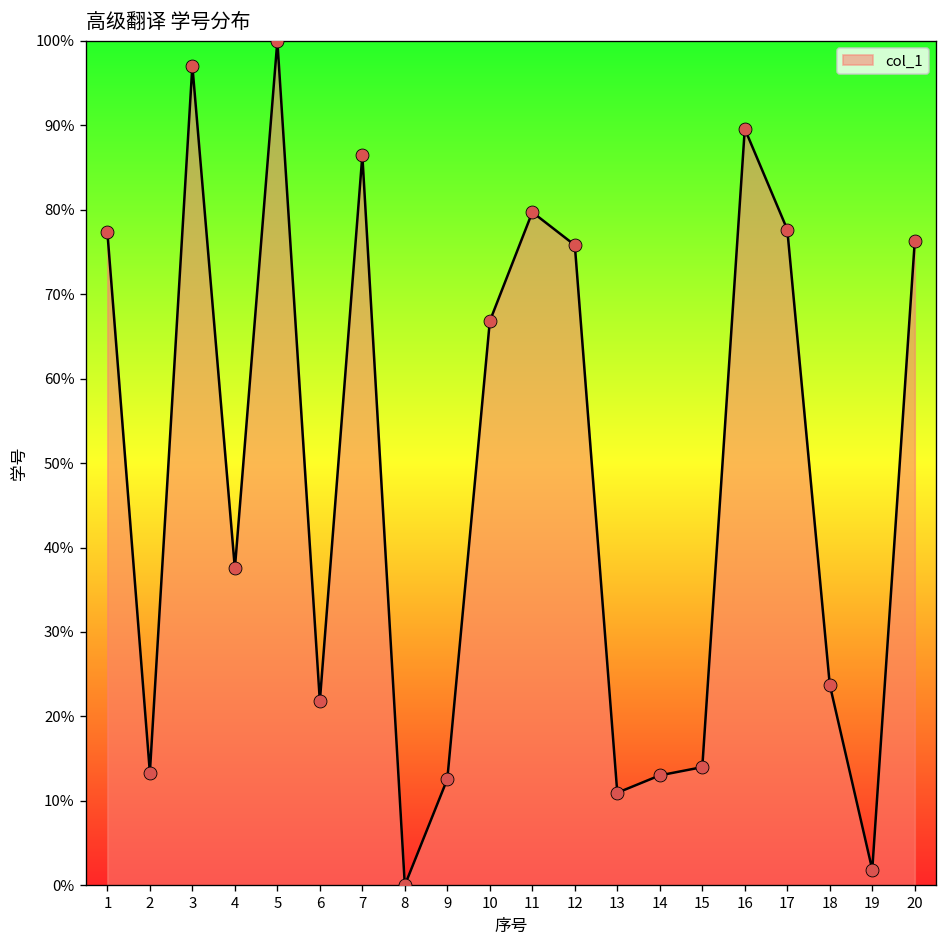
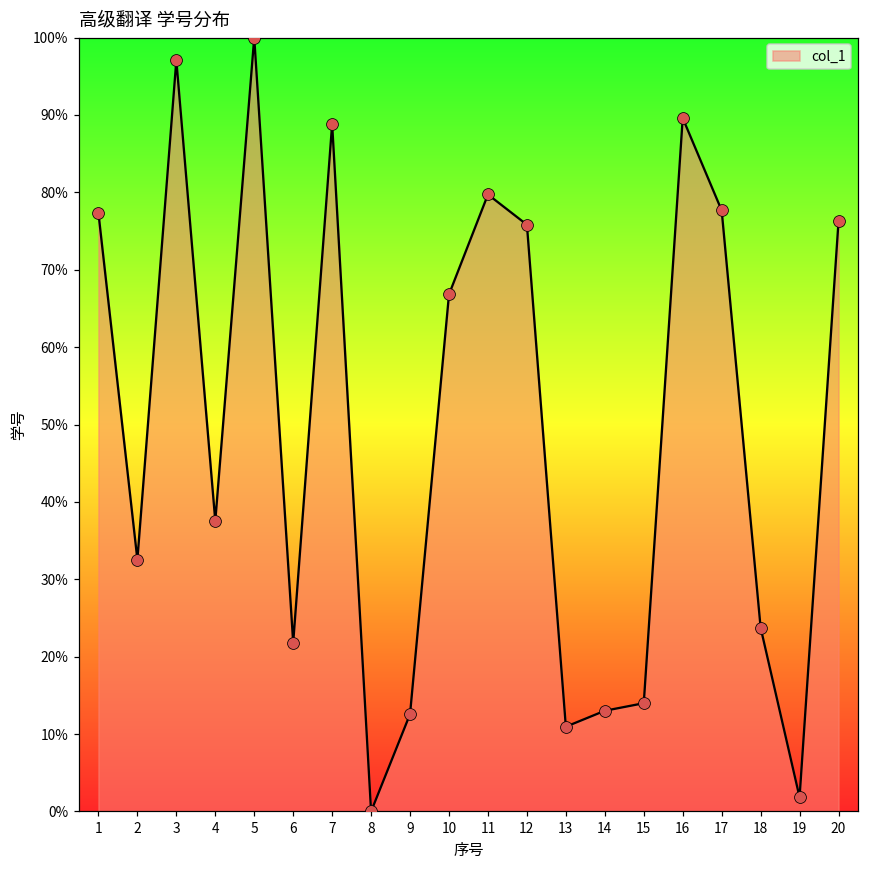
  {
    "1": "77%",
-   "2": "13%",
+   "2": "33%",
    "3": "97%",
    "4": "38%",
    "5": "100%",
    "6": "22%",
-   "7": "86%",
+   "7": "89%",
    "8": "0%",
    "9": "13%",
    "10": "67%",
    "11": "80%",
    "12": "76%",
    "13": "11%",
    "14": "13%",
    "15": "14%",
    "16": "90%",
    "17": "78%",
    "18": "24%",
    "19": "2%",
    "20": "76%"
  }
